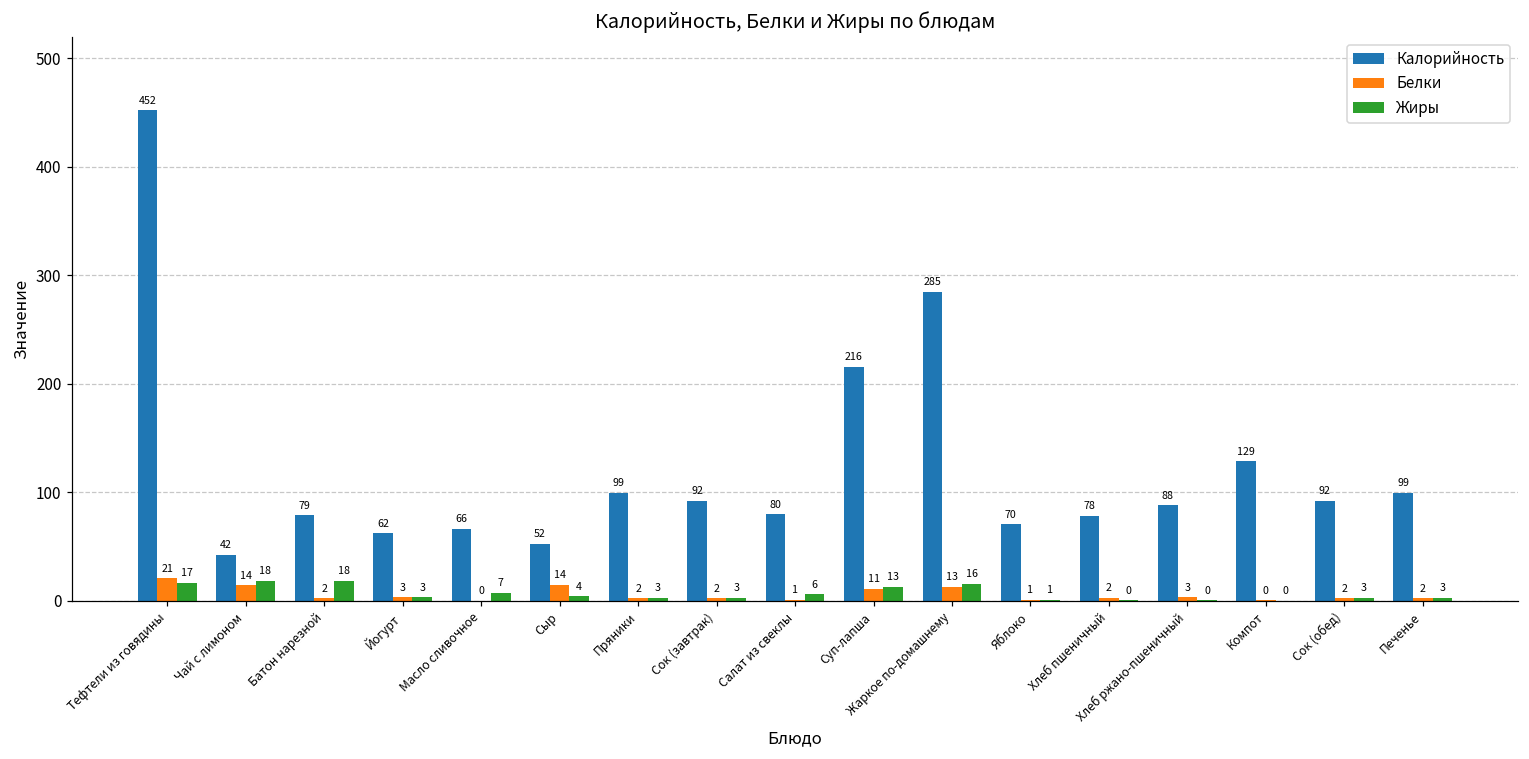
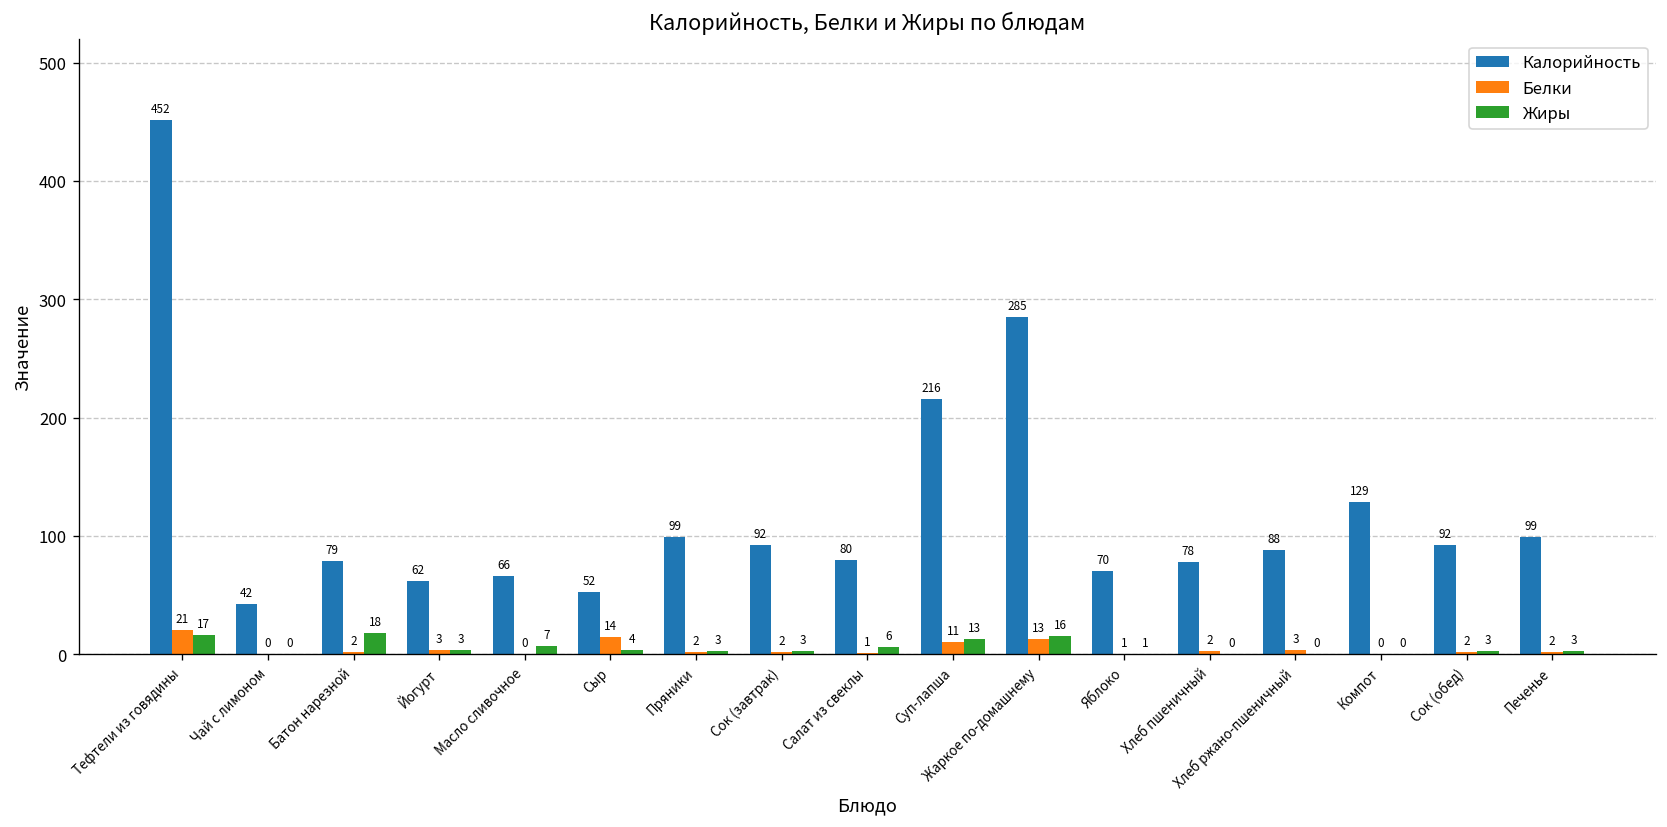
  {
    "Калорийность": {
      "Тефтели из говядины": 452,
      "Чай с лимоном": 42,
      "Батон нарезной": 79,
      "Йогурт": 62,
      "Масло сливочное": 66,
      "Сыр": 52,
      "Пряники": 99,
      "Сок (завтрак)": 92,
      "Салат из свеклы": 80,
      "Суп-лапша": 216,
      "Жаркое по-домашнему": 285,
      "Яблоко": 70,
      "Хлеб пшеничный": 78,
      "Хлеб ржано-пшеничный": 88,
      "Компот": 129,
      "Сок (обед)": 92,
      "Печенье": 99
    },
    "Белки": {
      "Тефтели из говядины": 21,
-     "Чай с лимоном": 14,
+     "Чай с лимоном": 0,
      "Батон нарезной": 2,
      "Йогурт": 3,
      "Масло сливочное": 0,
      "Сыр": 14,
      "Пряники": 2,
      "Сок (завтрак)": 2,
      "Салат из свеклы": 1,
      "Суп-лапша": 11,
      "Жаркое по-домашнему": 13,
      "Яблоко": 1,
      "Хлеб пшеничный": 2,
      "Хлеб ржано-пшеничный": 3,
      "Компот": 0,
      "Сок (обед)": 2,
      "Печенье": 2
    },
    "Жиры": {
      "Тефтели из говядины": 17,
-     "Чай с лимоном": 18,
+     "Чай с лимоном": 0,
      "Батон нарезной": 18,
      "Йогурт": 3,
      "Масло сливочное": 7,
      "Сыр": 4,
      "Пряники": 3,
      "Сок (завтрак)": 3,
      "Салат из свеклы": 6,
      "Суп-лапша": 13,
      "Жаркое по-домашнему": 16,
      "Яблоко": 1,
      "Хлеб пшеничный": 0,
      "Хлеб ржано-пшеничный": 0,
      "Компот": 0,
      "Сок (обед)": 3,
      "Печенье": 3
    }
  }
